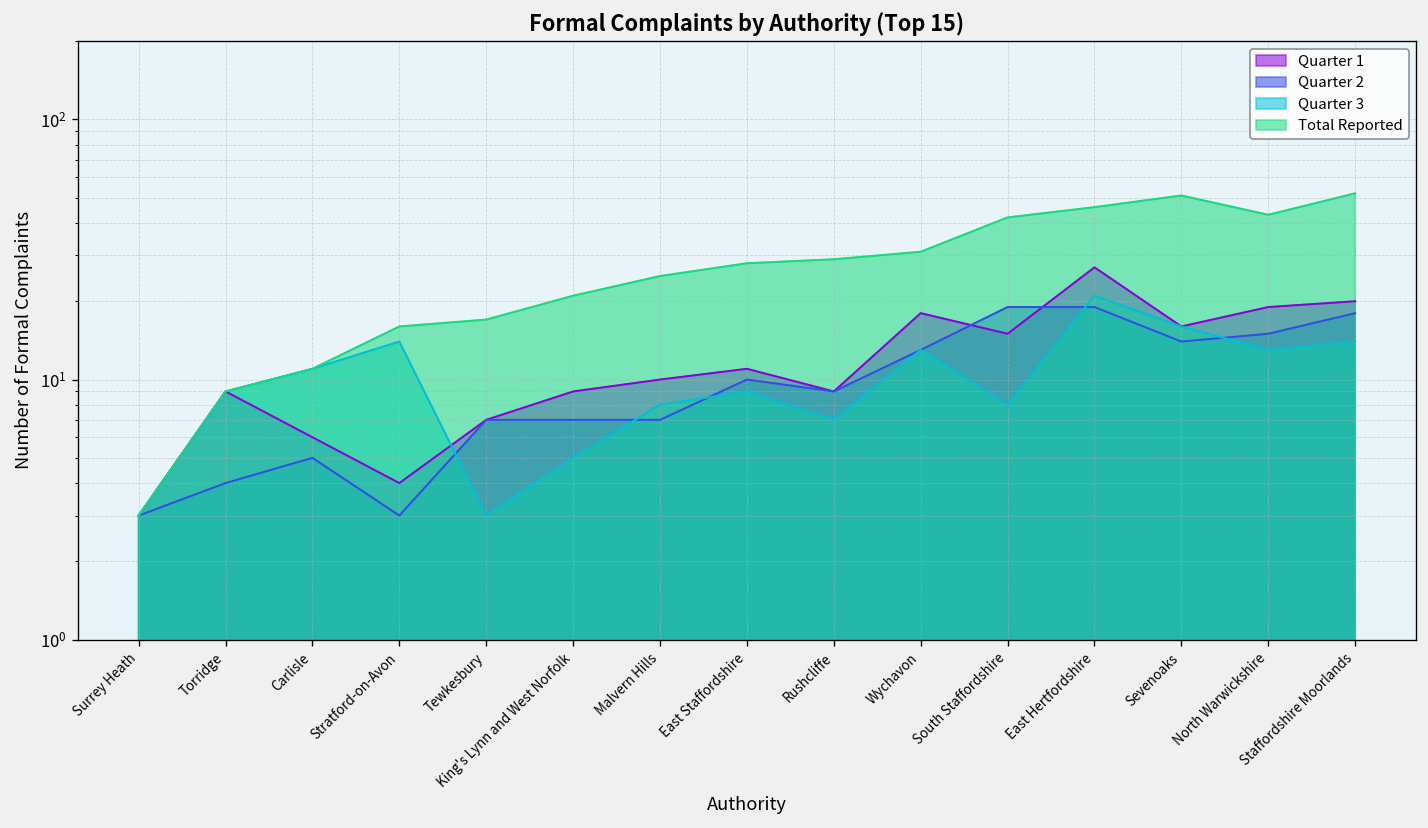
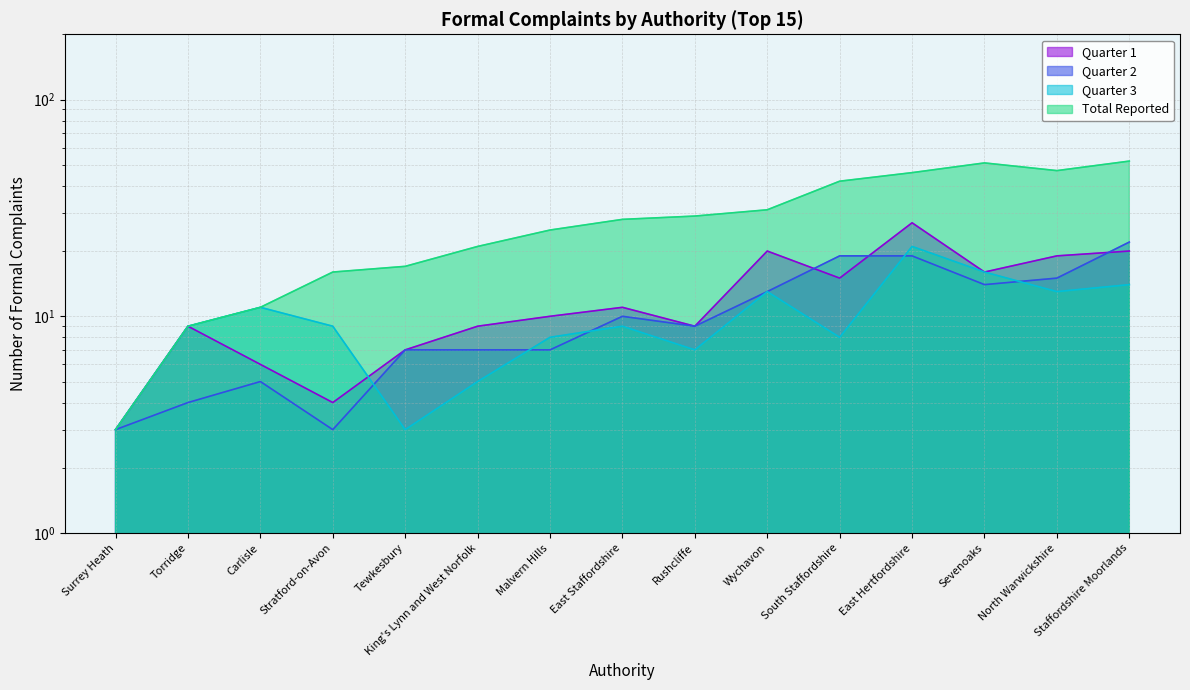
  {
    "Quarter 1": {
      "Carlisle": 6,
      "Stratford-on-Avon": 4,
      "King's Lynn and West Norfolk": 9,
      "Malvern Hills": 10,
      "East Staffordshire": 11,
-     "Wychavon": 18,
+     "Wychavon": 20,
      "South Staffordshire": 15,
      "East Hertfordshire": 27,
      "North Warwickshire": 19,
      "Staffordshire Moorlands": 20
    },
    "Quarter 2": {
      "Torridge": 4,
      "Carlisle": 5,
      "Stratford-on-Avon": 3,
      "King's Lynn and West Norfolk": 7,
      "Malvern Hills": 7,
      "East Staffordshire": 10,
      "South Staffordshire": 19,
      "East Hertfordshire": 19,
      "Sevenoaks": 14,
      "North Warwickshire": 15,
-     "Staffordshire Moorlands": 18
+     "Staffordshire Moorlands": 22
    },
    "Quarter 3": {
-     "Stratford-on-Avon": 14,
+     "Stratford-on-Avon": 9,
      "Tewkesbury": 3,
      "King's Lynn and West Norfolk": 5,
      "Malvern Hills": 8,
      "East Staffordshire": 9,
      "Rushcliffe": 7,
      "South Staffordshire": 8,
      "East Hertfordshire": 21,
      "North Warwickshire": 13,
      "Staffordshire Moorlands": 14
    },
    "Total Reported": {
      "Stratford-on-Avon": 16,
      "Tewkesbury": 17,
      "King's Lynn and West Norfolk": 21,
      "Malvern Hills": 25,
      "East Staffordshire": 28,
      "Rushcliffe": 29,
      "Wychavon": 31,
      "South Staffordshire": 42,
      "East Hertfordshire": 46,
      "Sevenoaks": 51,
-     "North Warwickshire": 43,
+     "North Warwickshire": 47,
      "Staffordshire Moorlands": 52
    }
  }
